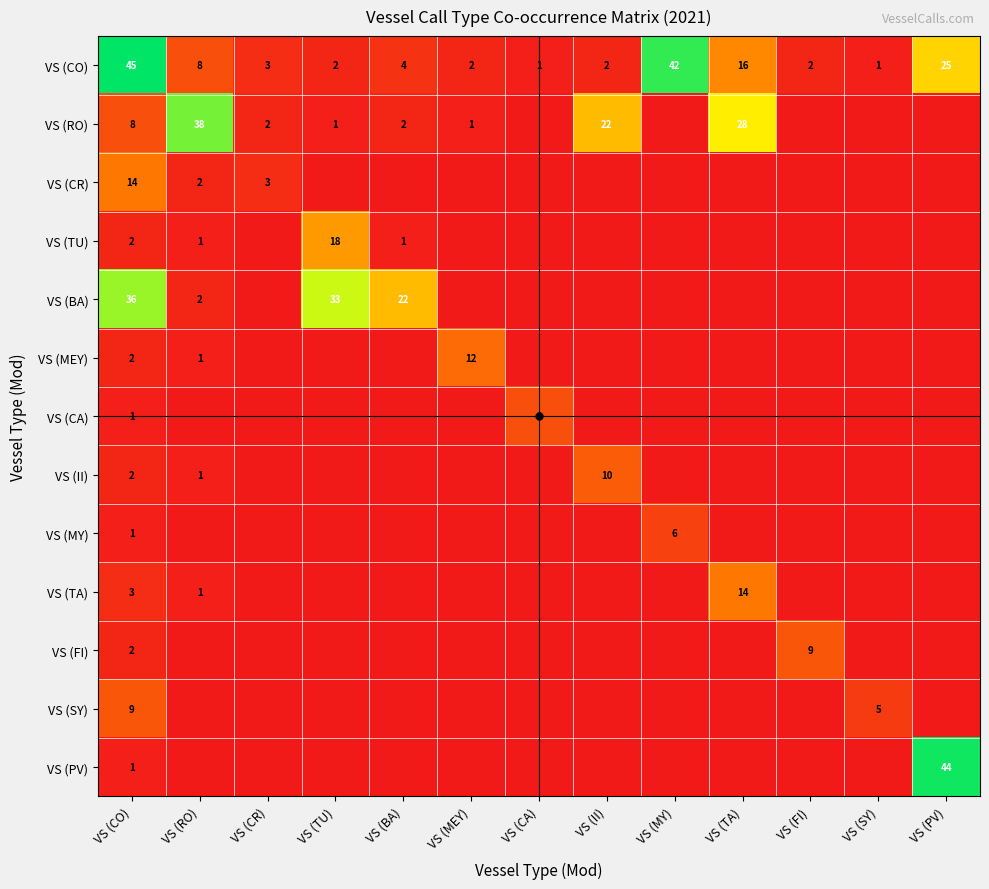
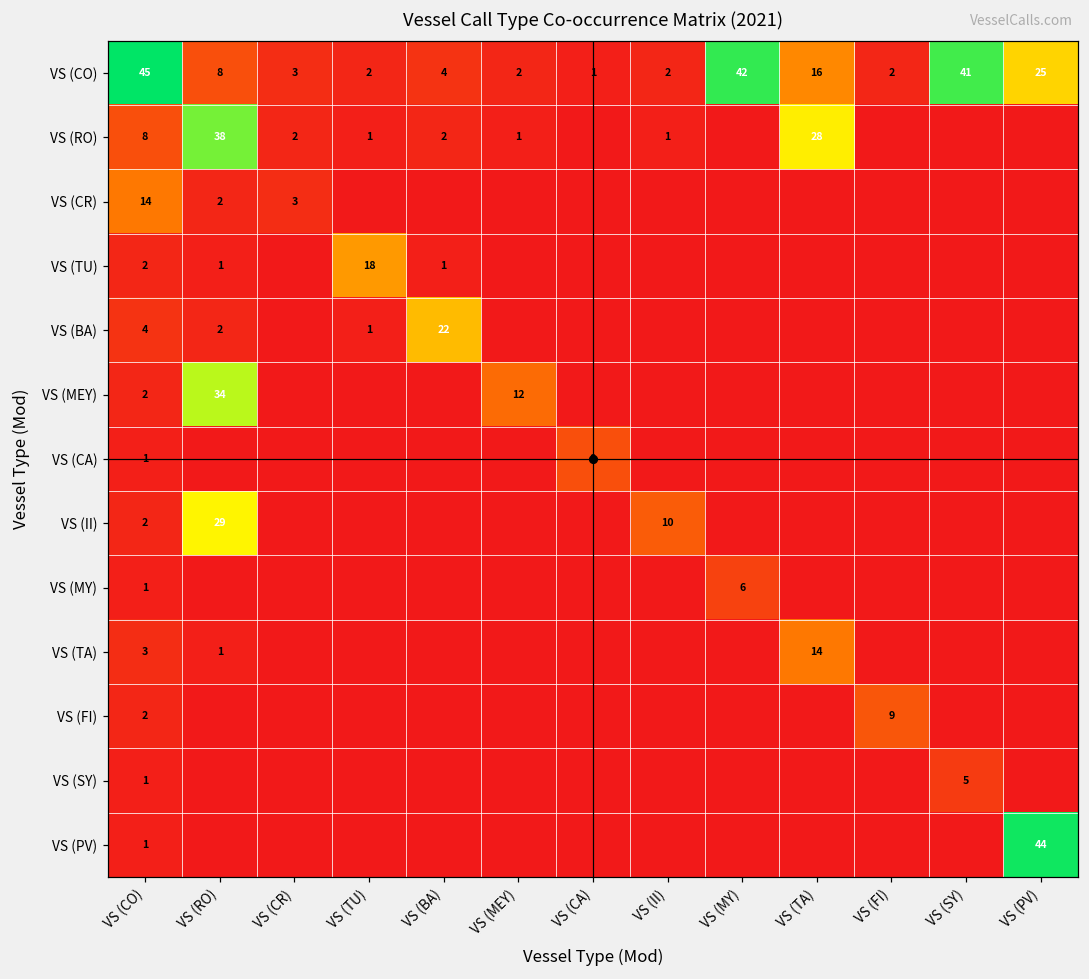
  {
    "VS (CO)": {
      "VS (CO)": 45,
      "VS (RO)": 8,
      "VS (CR)": 3,
      "VS (TU)": 2,
      "VS (BA)": 4,
      "VS (MEY)": 2,
      "VS (CA)": 1,
      "VS (II)": 2,
      "VS (MY)": 42,
      "VS (TA)": 16,
      "VS (FI)": 2,
-     "VS (SY)": 1,
+     "VS (SY)": 41,
      "VS (PV)": 25
    },
    "VS (RO)": {
      "VS (CO)": 8,
      "VS (RO)": 38,
      "VS (CR)": 2,
      "VS (TU)": 1,
      "VS (BA)": 2,
      "VS (MEY)": 1,
-     "VS (II)": 22,
+     "VS (II)": 1,
      "VS (TA)": 28
    },
    "VS (CR)": {
      "VS (CO)": 14,
      "VS (RO)": 2,
      "VS (CR)": 3
    },
    "VS (TU)": {
      "VS (CO)": 2,
      "VS (RO)": 1,
      "VS (TU)": 18,
      "VS (BA)": 1
    },
    "VS (BA)": {
-     "VS (CO)": 36,
+     "VS (CO)": 4,
      "VS (RO)": 2,
-     "VS (TU)": 33,
+     "VS (TU)": 1,
      "VS (BA)": 22
    },
    "VS (MEY)": {
      "VS (CO)": 2,
-     "VS (RO)": 1,
+     "VS (RO)": 34,
      "VS (MEY)": 12
    },
    "VS (CA)": {
      "VS (CO)": 1
    },
    "VS (II)": {
      "VS (CO)": 2,
-     "VS (RO)": 1,
+     "VS (RO)": 29,
      "VS (II)": 10
    },
    "VS (MY)": {
      "VS (CO)": 1,
      "VS (MY)": 6
    },
    "VS (TA)": {
      "VS (CO)": 3,
      "VS (RO)": 1,
      "VS (TA)": 14
    },
    "VS (FI)": {
      "VS (CO)": 2,
      "VS (FI)": 9
    },
    "VS (SY)": {
-     "VS (CO)": 9,
+     "VS (CO)": 1,
      "VS (SY)": 5
    },
    "VS (PV)": {
      "VS (CO)": 1,
      "VS (PV)": 44
    }
  }
